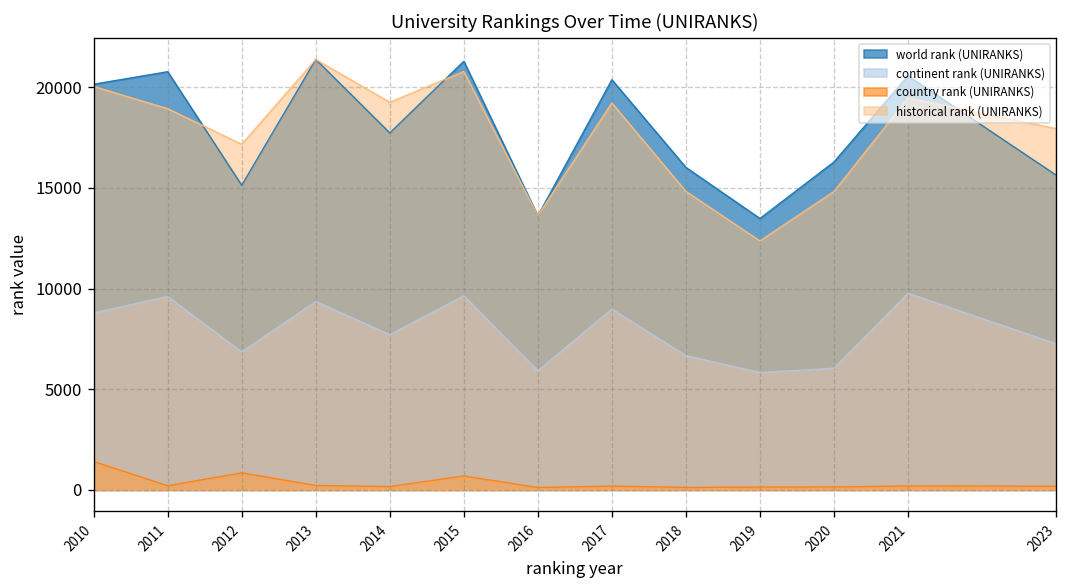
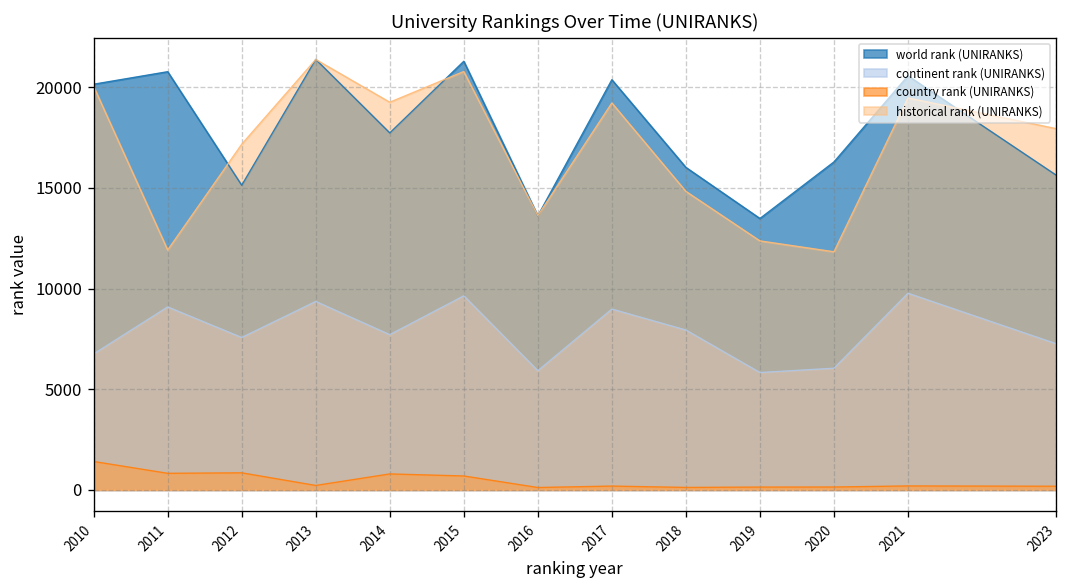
  {
    "world rank (UNIRANKS)": {
      "2011": 20800,
      "2012": 15100,
      "2014": 17700,
      "2015": 21300,
      "2017": 20400,
      "2018": 16000,
      "2019": 13500,
      "2020": 16300,
      "2023": 15600
    },
    "continent rank (UNIRANKS)": {
-     "2010": 8800,
-     "2011": 9600,
-     "2012": 6900,
+     "2010": 6800,
+     "2011": 9100,
+     "2012": 7600,
      "2013": 9400,
      "2014": 7700,
      "2015": 9600,
      "2016": 5900,
      "2017": 9000,
-     "2018": 6700,
+     "2018": 7900,
      "2019": 5800,
      "2020": 6000,
      "2021": 9800,
      "2023": 7300
    },
    "country rank (UNIRANKS)": {
      "2010": 1400,
-     "2011": 200,
+     "2011": 800,
      "2012": 800,
      "2013": 200,
-     "2014": 200,
+     "2014": 800,
      "2015": 700,
      "2016": 100,
      "2017": 200,
      "2018": 100,
      "2019": 100,
      "2020": 100,
      "2021": 200,
      "2023": 200
    },
    "historical rank (UNIRANKS)": {
-     "2011": 18900,
+     "2011": 11900,
      "2012": 17200,
      "2014": 19300,
      "2015": 20800,
      "2017": 19200,
      "2018": 14800,
      "2019": 12400,
-     "2020": 14800,
+     "2020": 11800,
      "2023": 18000
    }
  }
